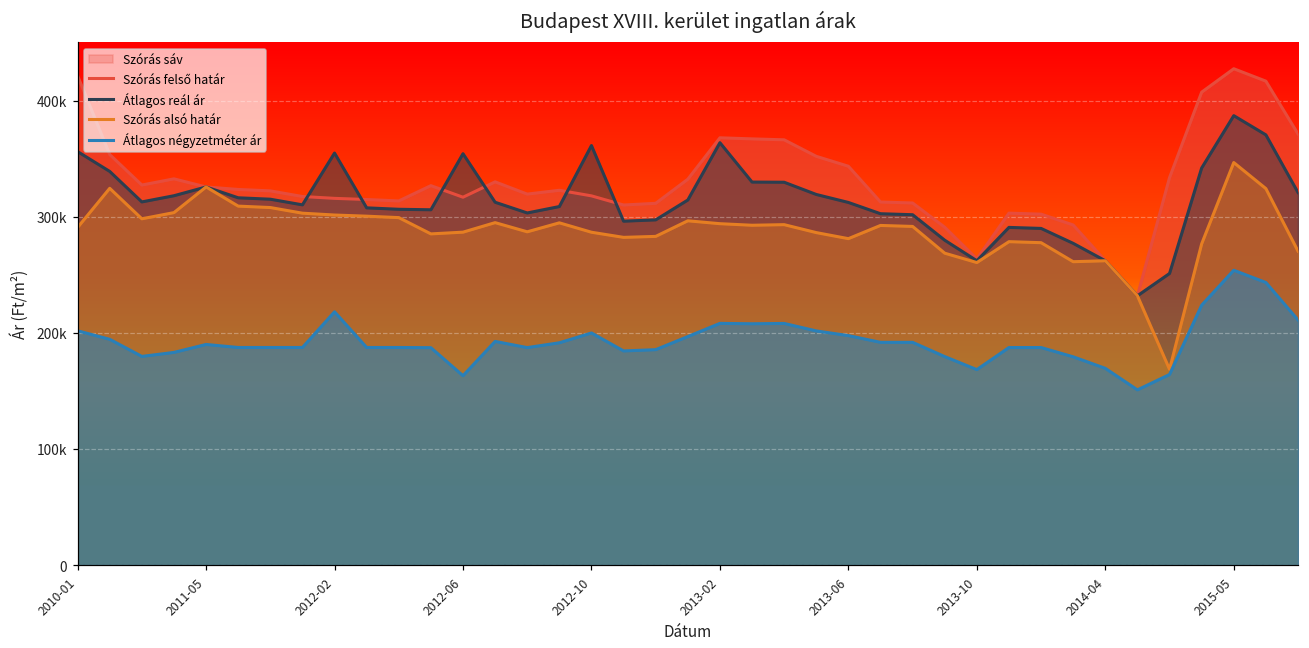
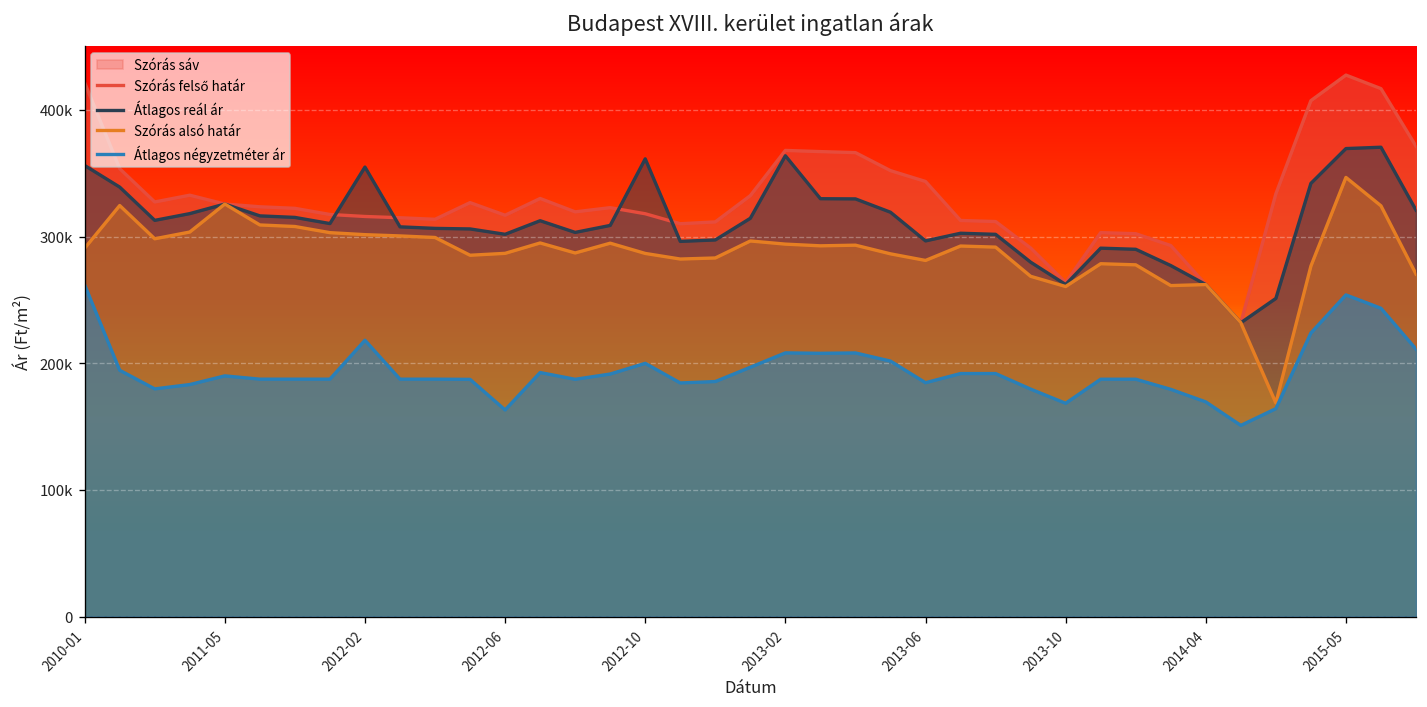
  {
    "Átlagos reál ár": {
      "2010-01": 356000,
      "2012-02": 355000,
-     "2012-06": 354000,
+     "2012-06": 302000,
      "2012-10": 361000,
      "2013-02": 364000,
-     "2013-06": 312000,
-     "2015-05": 387000
+     "2013-06": 297000,
+     "2015-05": 369000
    },
    "Átlagos négyzetméter ár": {
-     "2010-01": 202000,
+     "2010-01": 262000,
      "2011-05": 190000,
      "2012-02": 218000,
      "2012-06": 163000,
      "2012-10": 200000,
      "2013-02": 208000,
-     "2013-06": 198000,
+     "2013-06": 185000,
      "2013-10": 168000,
      "2014-04": 169000,
      "2015-05": 254000
    }
  }
